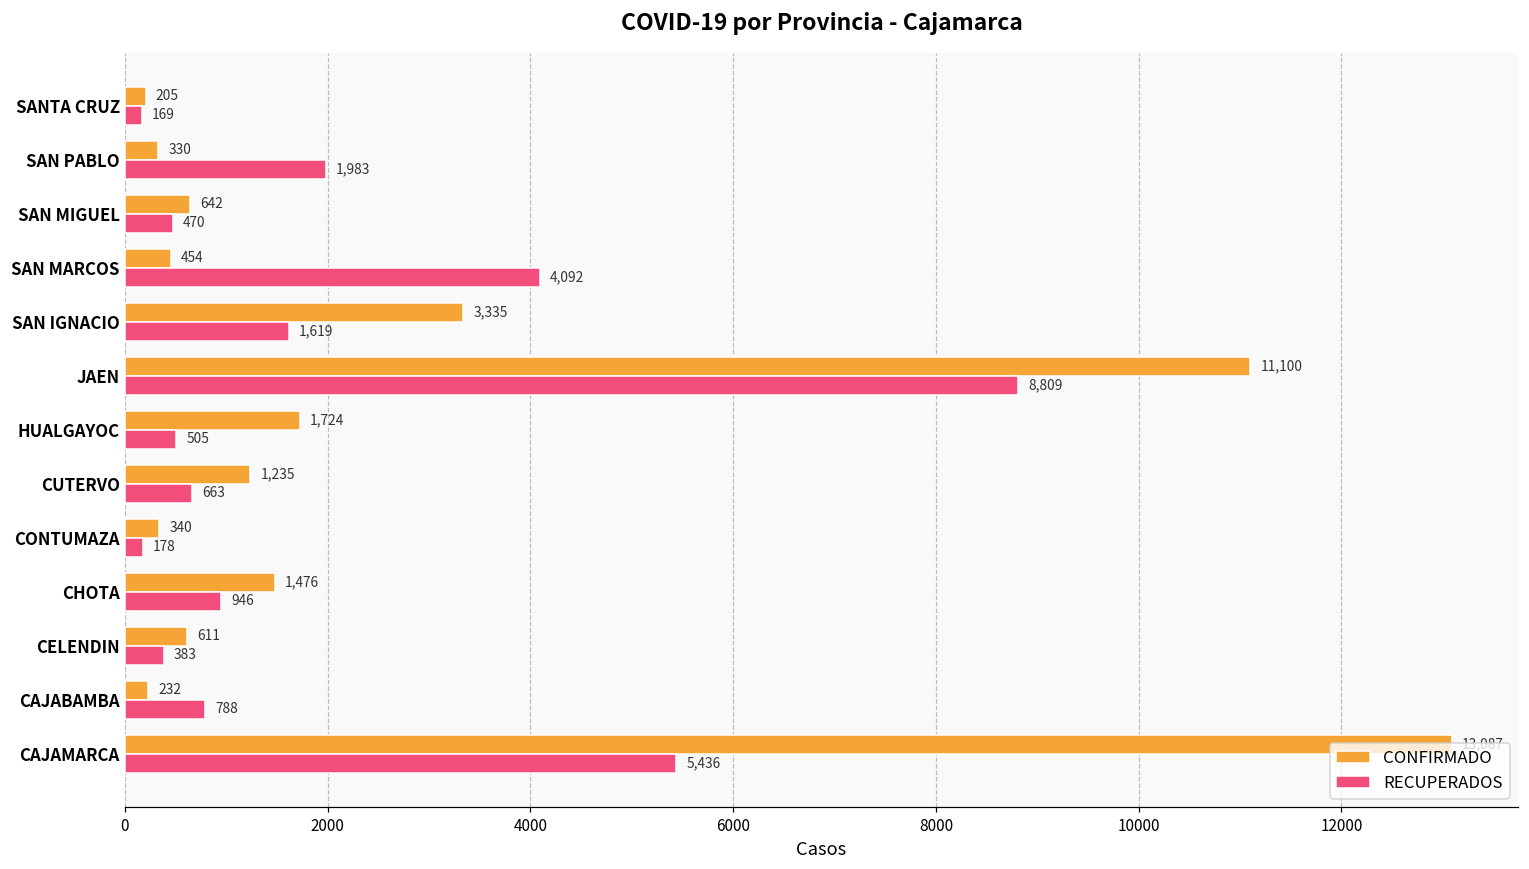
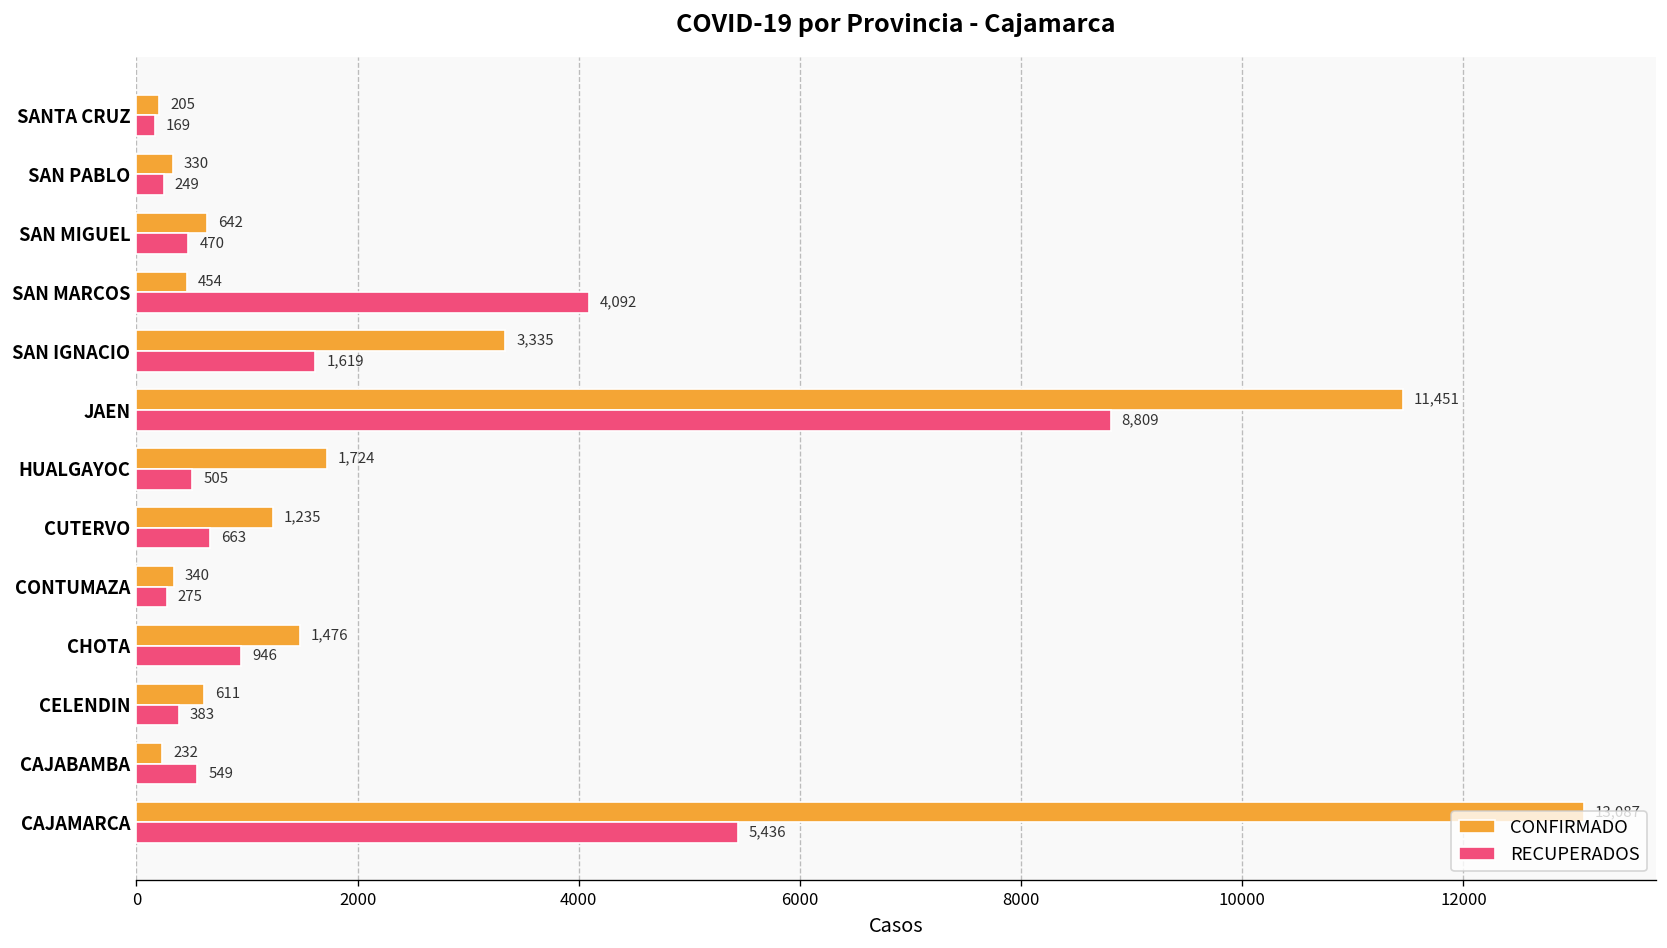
  {
    "CONFIRMADO": {
      "SANTA CRUZ": "205",
      "SAN PABLO": "330",
      "SAN MIGUEL": "642",
      "SAN MARCOS": "454",
      "SAN IGNACIO": "3,335",
-     "JAEN": "11,100",
+     "JAEN": "11,451",
      "HUALGAYOC": "1,724",
      "CUTERVO": "1,235",
      "CONTUMAZA": "340",
      "CHOTA": "1,476",
      "CELENDIN": "611",
      "CAJABAMBA": "232"
    },
    "RECUPERADOS": {
      "SANTA CRUZ": "169",
-     "SAN PABLO": "1,983",
+     "SAN PABLO": "249",
      "SAN MIGUEL": "470",
      "SAN MARCOS": "4,092",
      "SAN IGNACIO": "1,619",
      "JAEN": "8,809",
      "HUALGAYOC": "505",
      "CUTERVO": "663",
-     "CONTUMAZA": "178",
+     "CONTUMAZA": "275",
      "CHOTA": "946",
      "CELENDIN": "383",
-     "CAJABAMBA": "788",
+     "CAJABAMBA": "549",
      "CAJAMARCA": "5,436"
    }
  }
